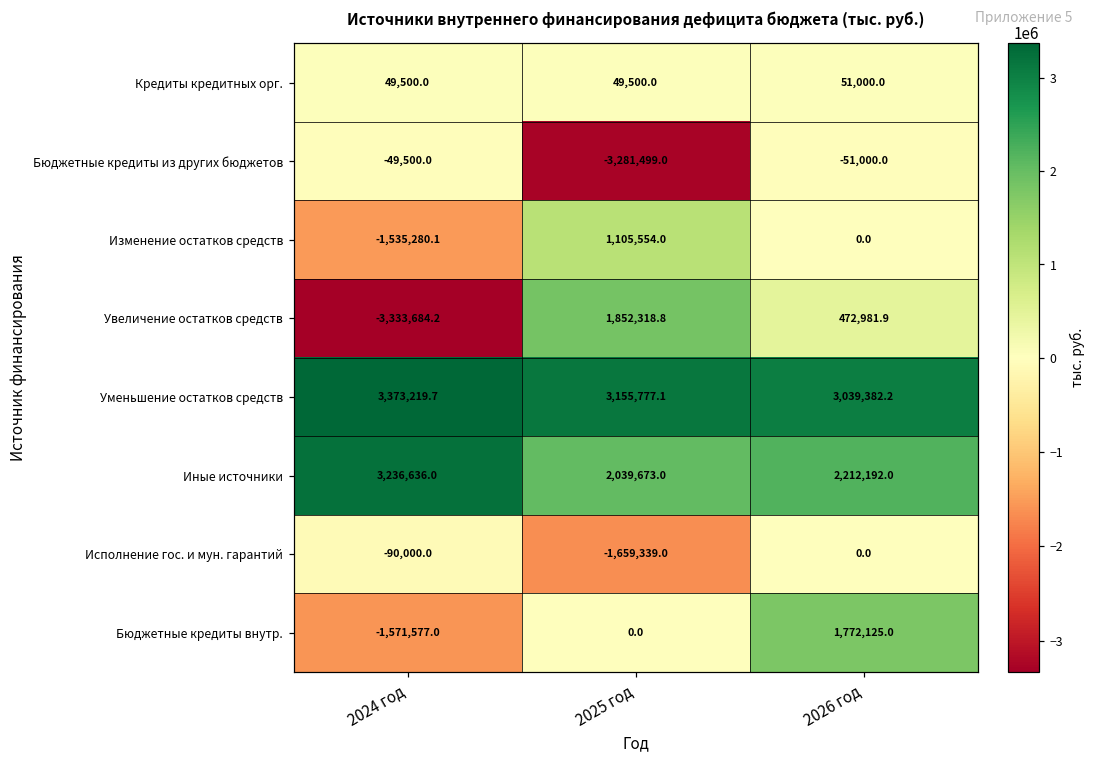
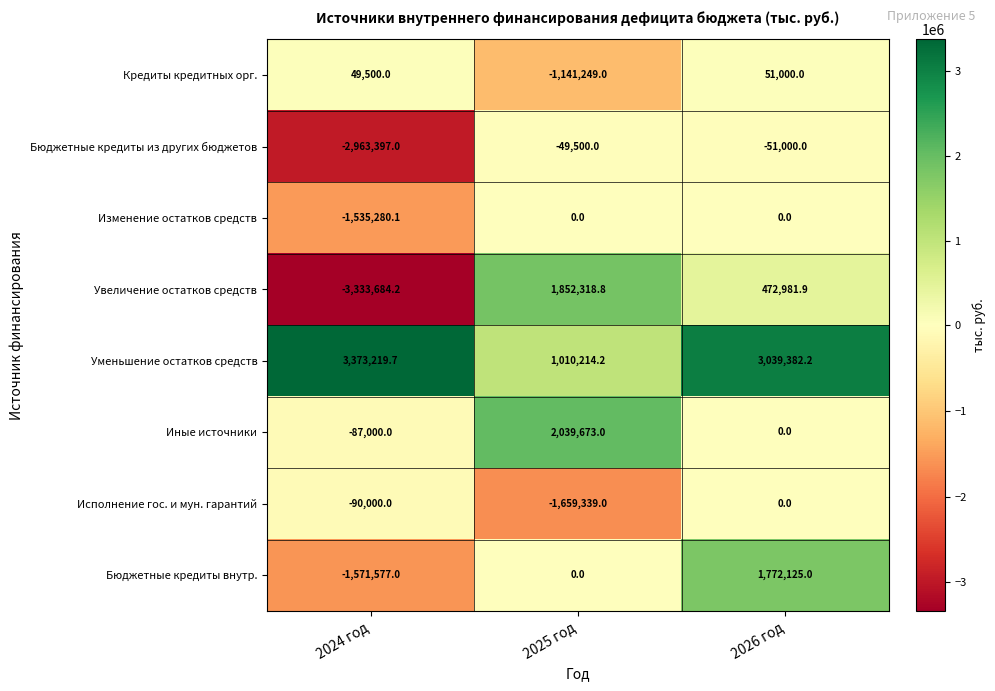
  {
    "Кредиты кредитных орг.": {
      "2024 год": "49,500.0",
-     "2025 год": "49,500.0",
+     "2025 год": "-1,141,249.0",
      "2026 год": "51,000.0"
    },
    "Бюджетные кредиты из других бюджетов": {
-     "2024 год": "-49,500.0",
-     "2025 год": "-3,281,499.0",
+     "2024 год": "-2,963,397.0",
+     "2025 год": "-49,500.0",
      "2026 год": "-51,000.0"
    },
    "Изменение остатков средств": {
      "2024 год": "-1,535,280.1",
-     "2025 год": "1,105,554.0",
+     "2025 год": "0.0",
      "2026 год": "0.0"
    },
    "Увеличение остатков средств": {
      "2024 год": "-3,333,684.2",
      "2025 год": "1,852,318.8",
      "2026 год": "472,981.9"
    },
    "Уменьшение остатков средств": {
      "2024 год": "3,373,219.7",
-     "2025 год": "3,155,777.1",
+     "2025 год": "1,010,214.2",
      "2026 год": "3,039,382.2"
    },
    "Иные источники": {
-     "2024 год": "3,236,636.0",
+     "2024 год": "-87,000.0",
      "2025 год": "2,039,673.0",
-     "2026 год": "2,212,192.0"
+     "2026 год": "0.0"
    },
    "Исполнение гос. и мун. гарантий": {
      "2024 год": "-90,000.0",
      "2025 год": "-1,659,339.0",
      "2026 год": "0.0"
    },
    "Бюджетные кредиты внутр.": {
      "2024 год": "-1,571,577.0",
      "2025 год": "0.0",
      "2026 год": "1,772,125.0"
    }
  }
